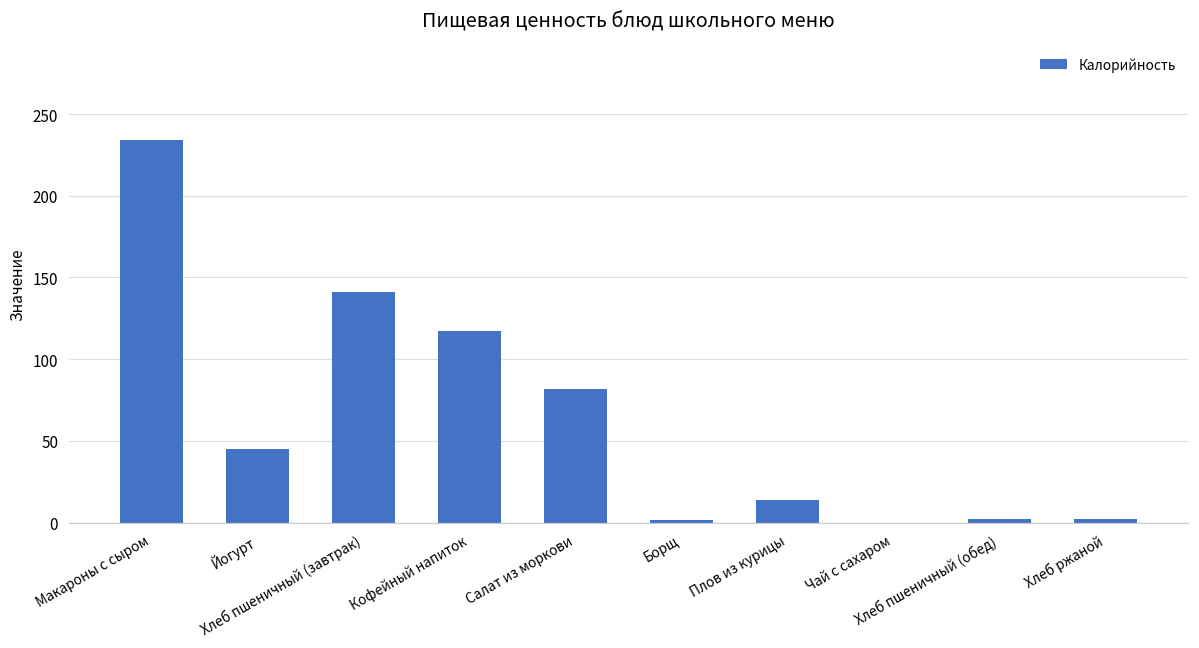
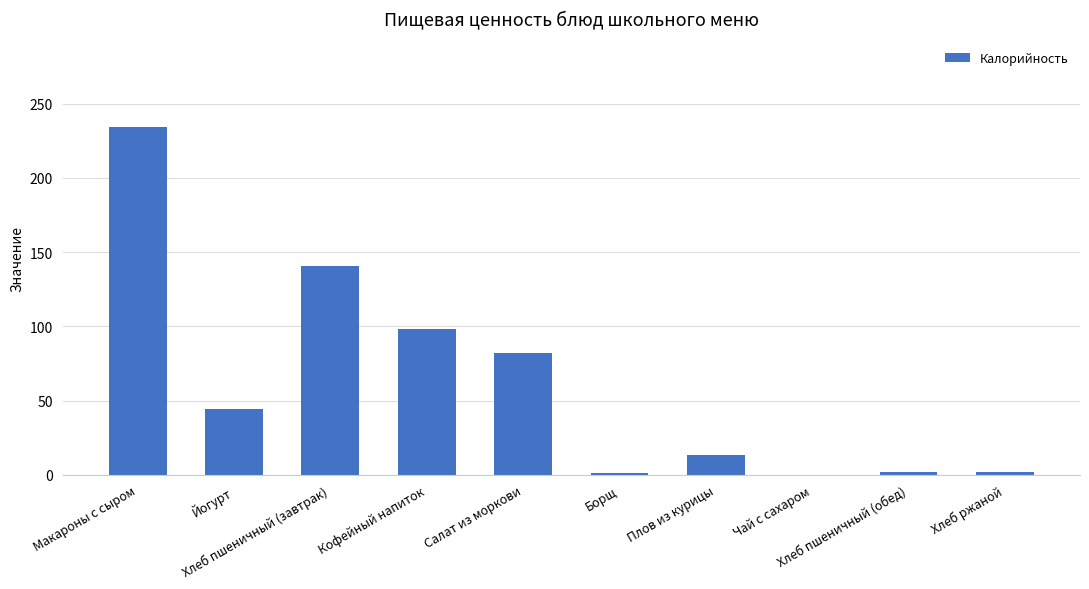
  {
    "Макароны с сыром": 234,
    "Йогурт": 45,
    "Хлеб пшеничный (завтрак)": 141,
-   "Кофейный напиток": 117,
+   "Кофейный напиток": 99,
    "Салат из моркови": 82,
    "Плов из курицы": 14,
    "Чай с сахаром": 0,
    "Хлеб пшеничный (обед)": 2,
    "Хлеб ржаной": 2
  }
